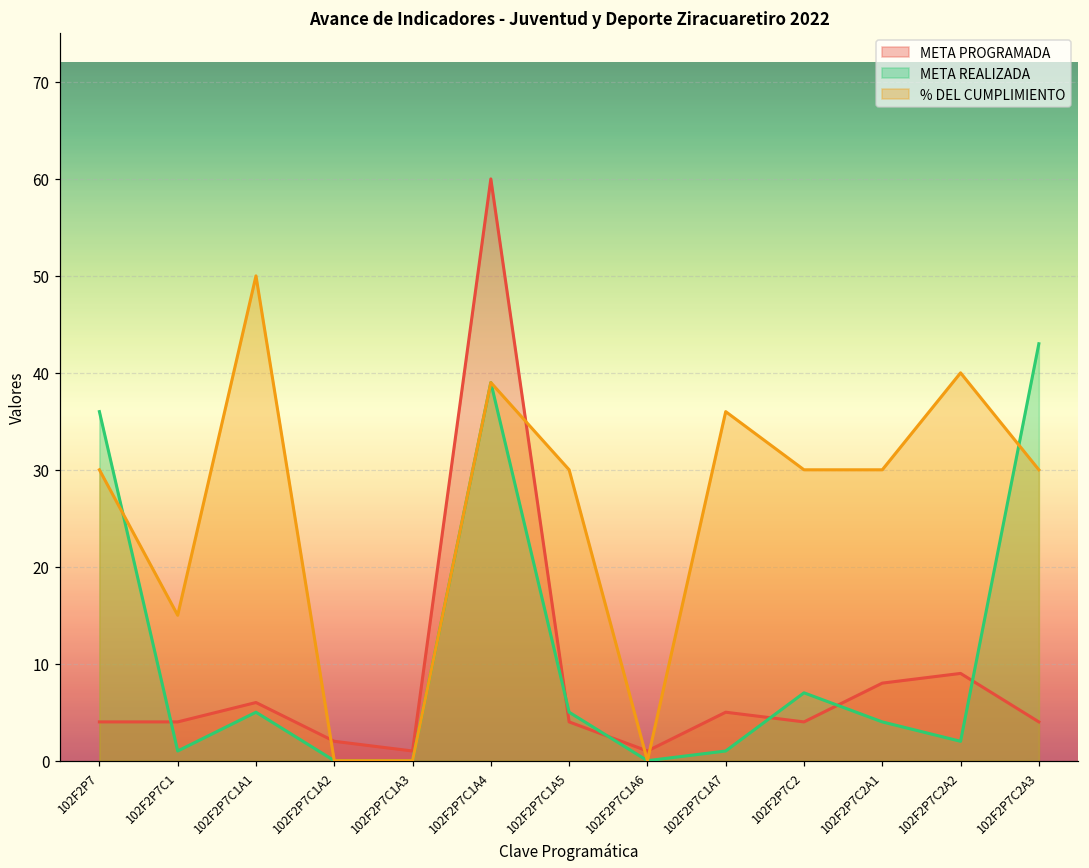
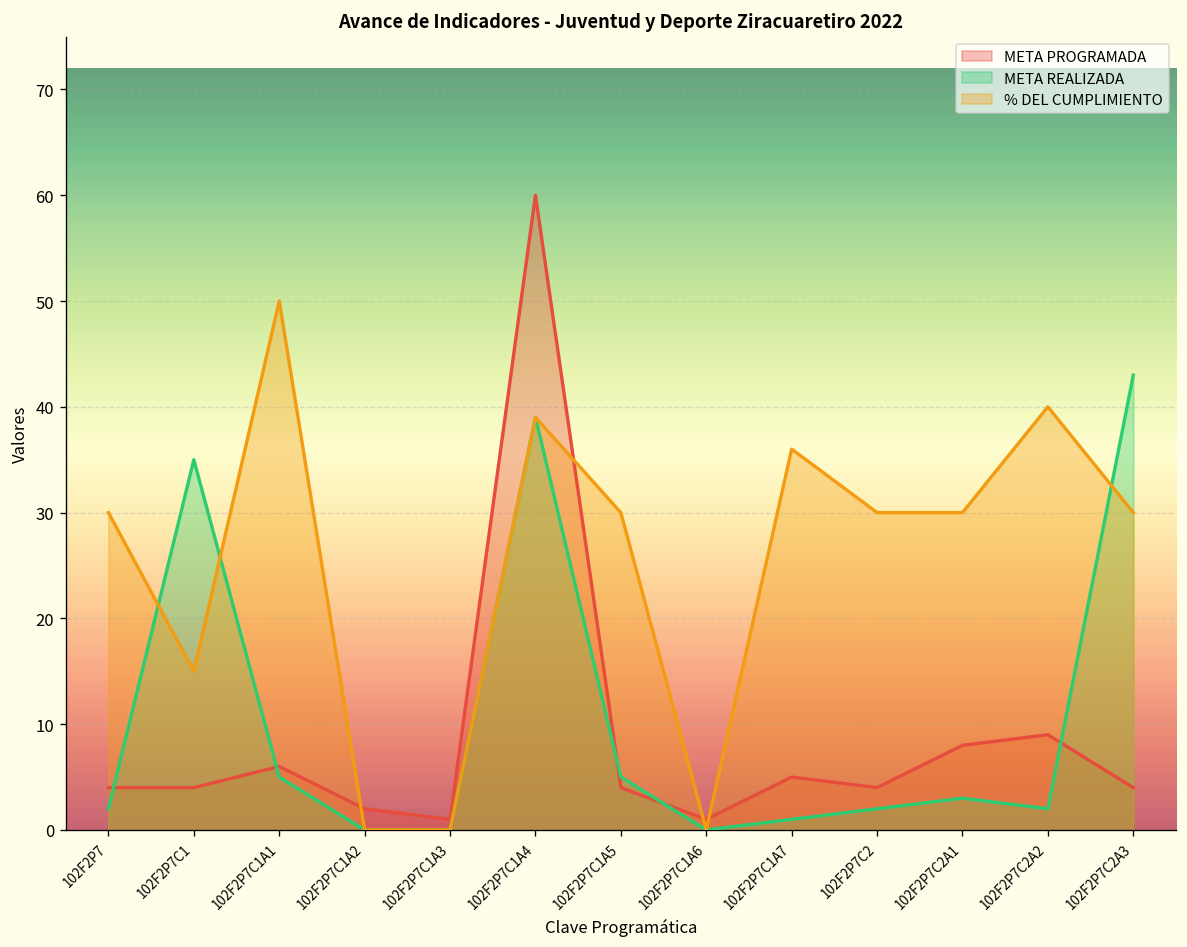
  {
    "META REALIZADA": {
-     "102F2P7": 36,
-     "102F2P7C1": 1,
+     "102F2P7": 2,
+     "102F2P7C1": 35,
      "102F2P7C1A1": 5,
      "102F2P7C1A5": 5,
      "102F2P7C1A7": 1,
-     "102F2P7C2": 7,
-     "102F2P7C2A1": 4,
+     "102F2P7C2": 2,
+     "102F2P7C2A1": 3,
      "102F2P7C2A2": 2,
      "102F2P7C2A3": 43
    }
  }
